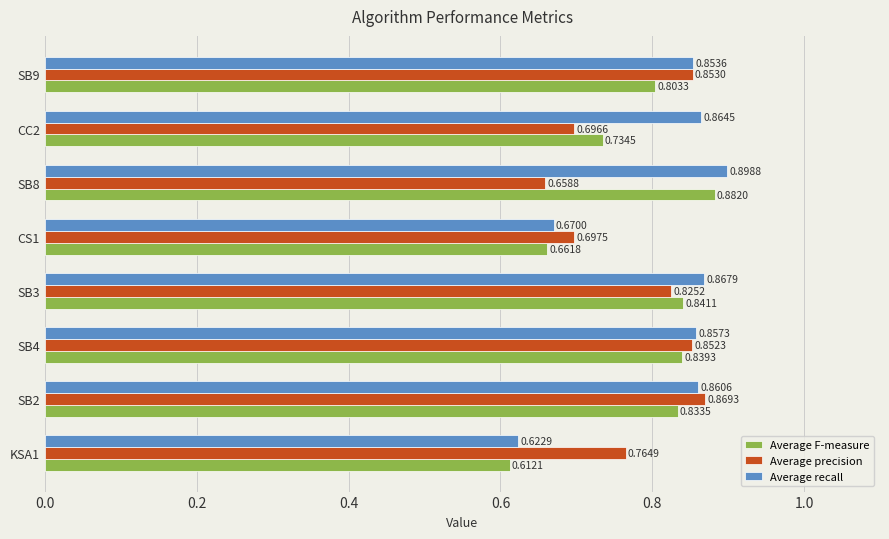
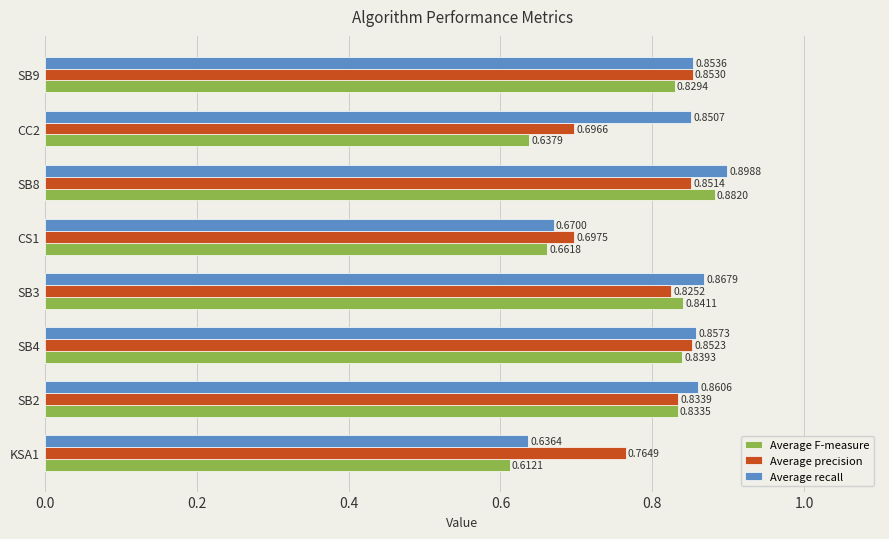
  {
    "Average F-measure": {
-     "SB9": 0.8033,
-     "CC2": 0.7345,
+     "SB9": 0.8294,
+     "CC2": 0.6379,
      "SB8": 0.8820,
      "CS1": 0.6618,
      "SB3": 0.8411,
      "SB4": 0.8393,
      "SB2": 0.8335,
      "KSA1": 0.6121
    },
    "Average precision": {
      "SB9": 0.8530,
      "CC2": 0.6966,
-     "SB8": 0.6588,
+     "SB8": 0.8514,
      "CS1": 0.6975,
      "SB3": 0.8252,
      "SB4": 0.8523,
-     "SB2": 0.8693,
+     "SB2": 0.8339,
      "KSA1": 0.7649
    },
    "Average recall": {
      "SB9": 0.8536,
-     "CC2": 0.8645,
+     "CC2": 0.8507,
      "SB8": 0.8988,
      "CS1": 0.6700,
      "SB3": 0.8679,
      "SB4": 0.8573,
      "SB2": 0.8606,
-     "KSA1": 0.6229
+     "KSA1": 0.6364
    }
  }
